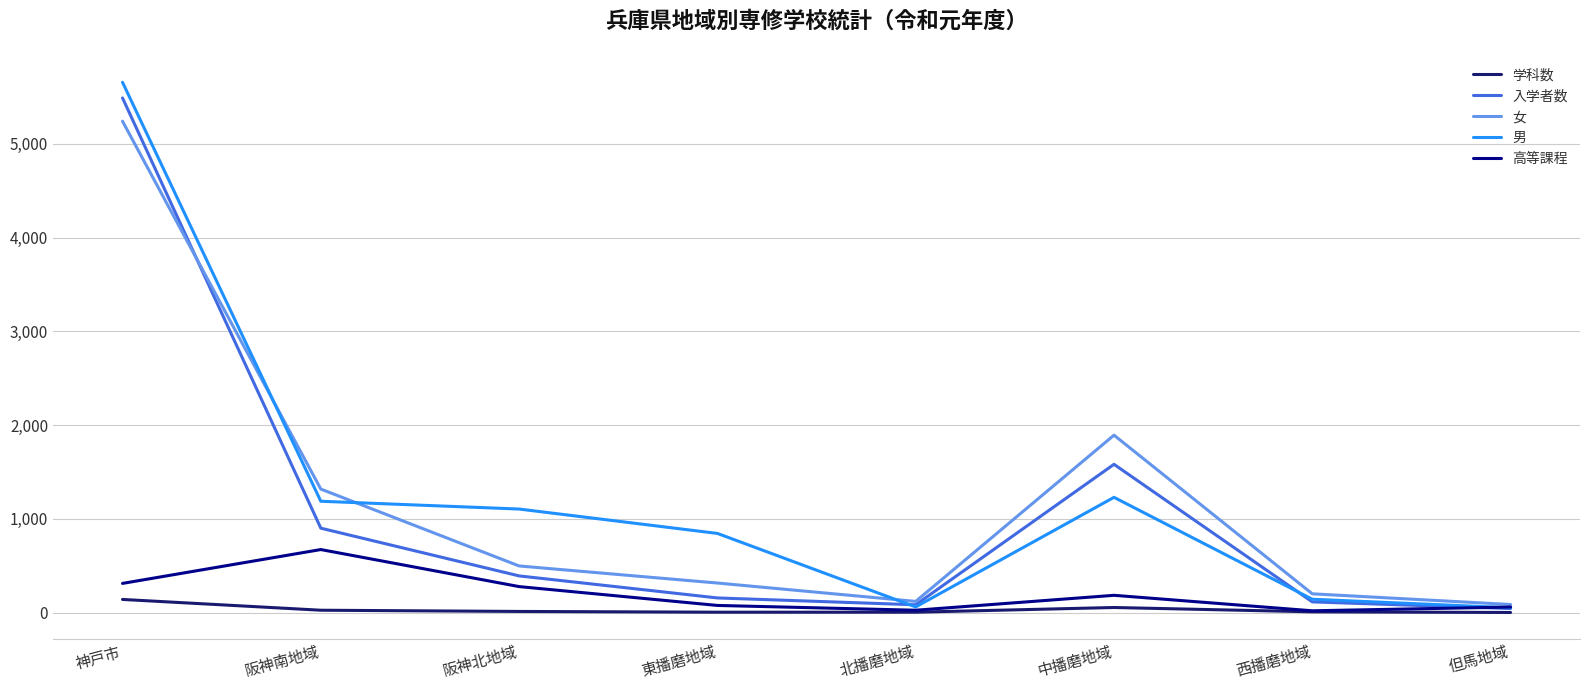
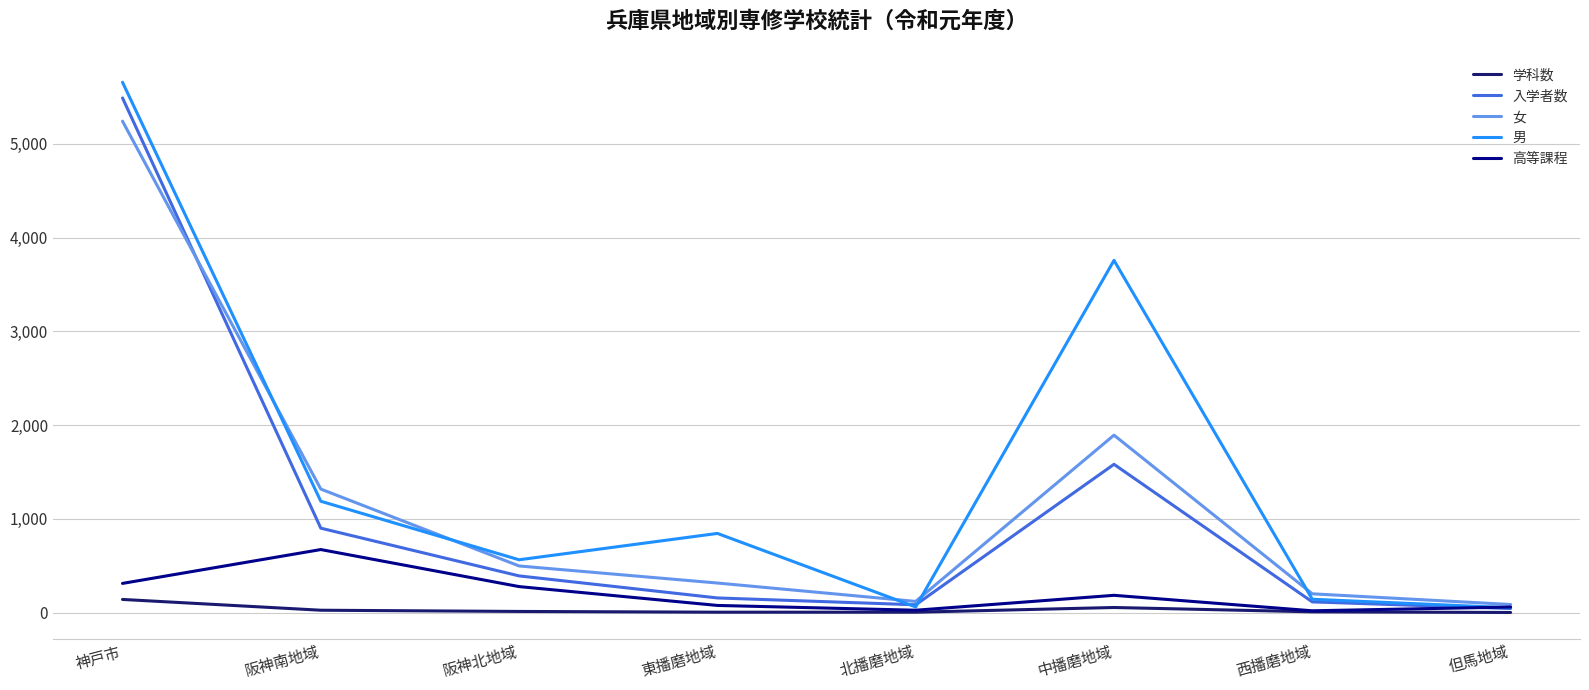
  {
    "男": {
      "神戸市": "5,700",
      "阪神南地域": "1,200",
-     "阪神北地域": "1,100",
+     "阪神北地域": "600",
      "東播磨地域": "800",
-     "中播磨地域": "1,200",
+     "中播磨地域": "3,800",
      "西播磨地域": "100"
    }
  }
